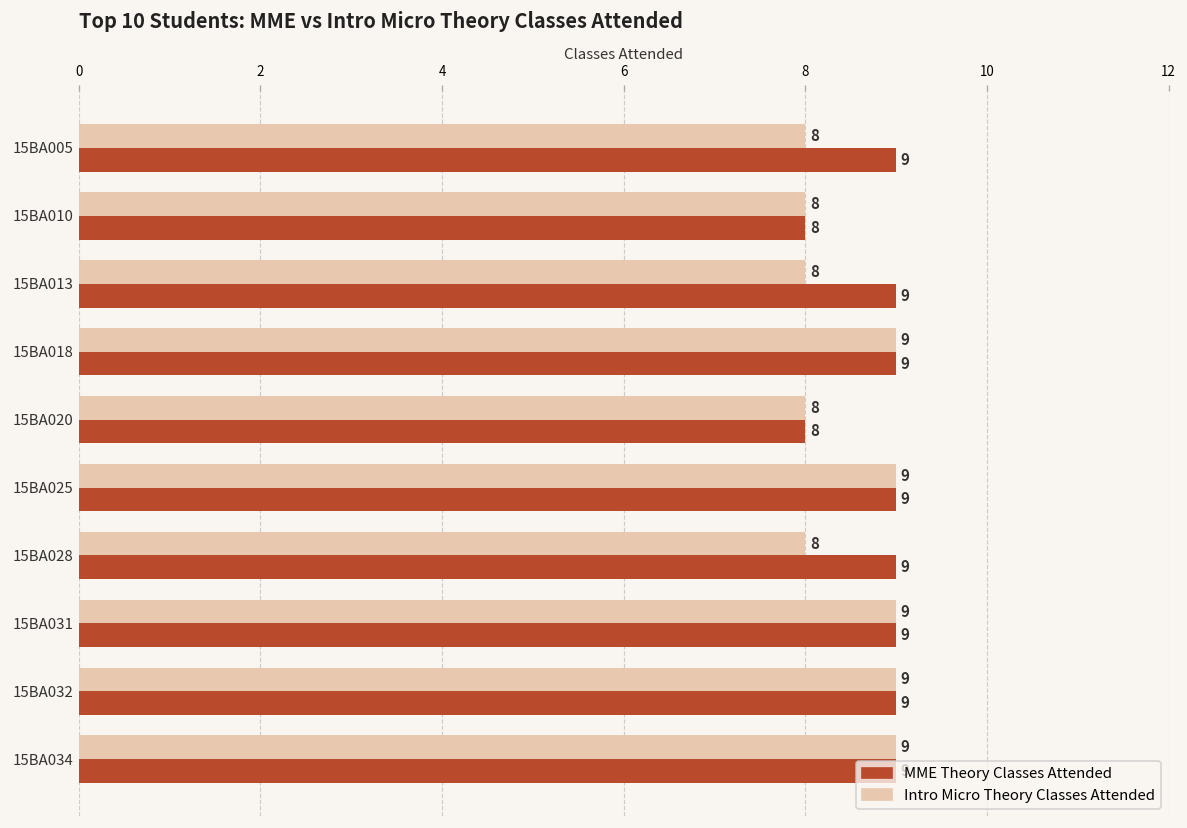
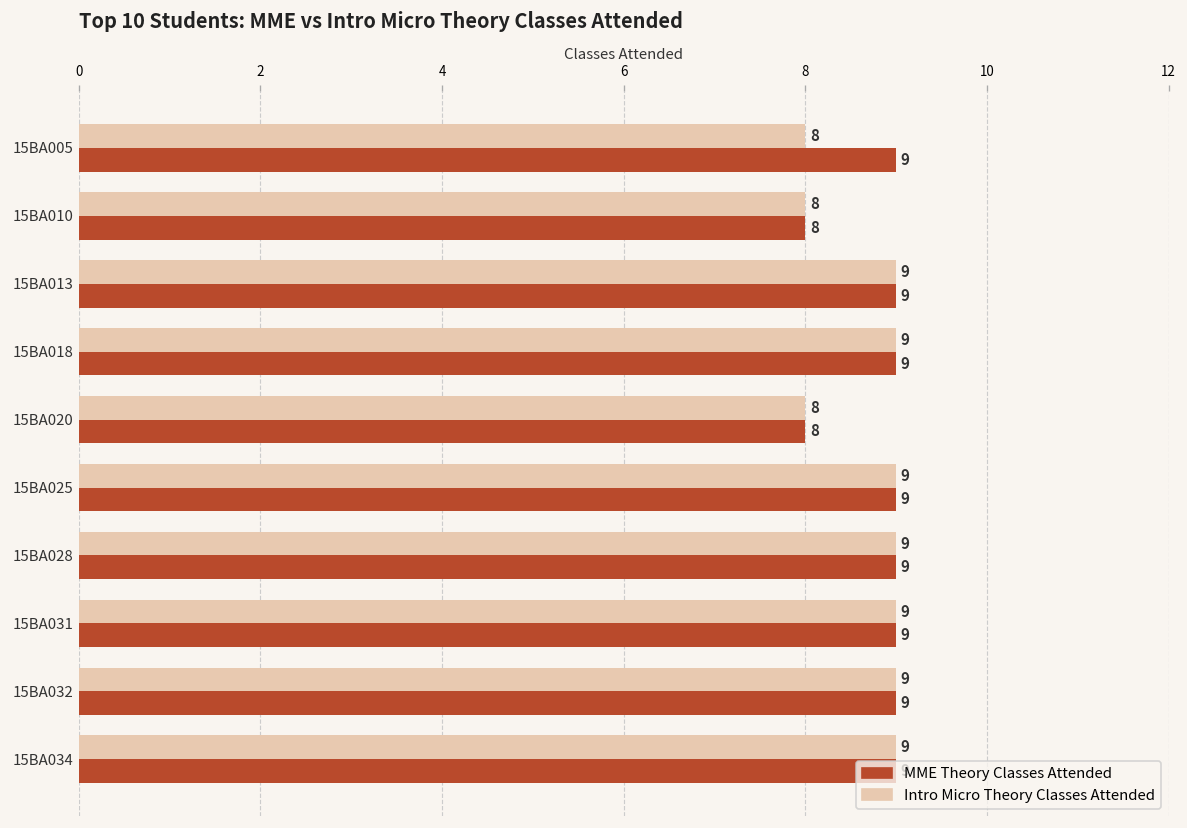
  {
    "MME Theory Classes Attended": {
      "15BA005": 9,
      "15BA010": 8,
      "15BA013": 9,
      "15BA018": 9,
      "15BA020": 8,
      "15BA025": 9,
      "15BA028": 9,
      "15BA031": 9,
      "15BA032": 9
    },
    "Intro Micro Theory Classes Attended": {
      "15BA005": 8,
      "15BA010": 8,
-     "15BA013": 8,
+     "15BA013": 9,
      "15BA018": 9,
      "15BA020": 8,
      "15BA025": 9,
-     "15BA028": 8,
+     "15BA028": 9,
      "15BA031": 9,
      "15BA032": 9,
      "15BA034": 9
    }
  }
